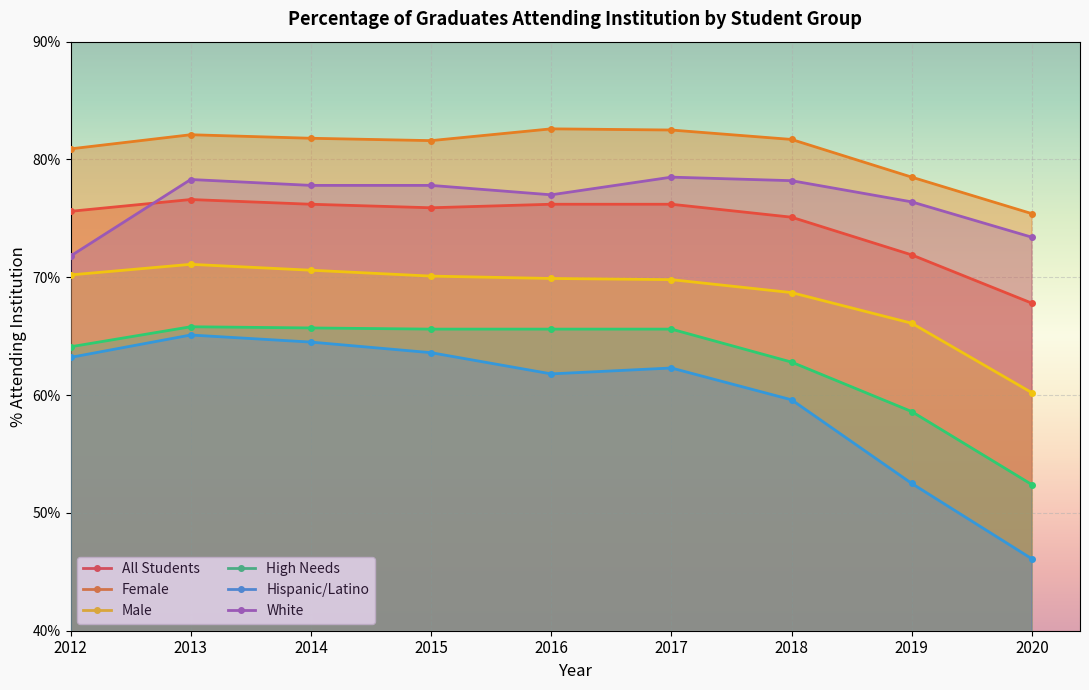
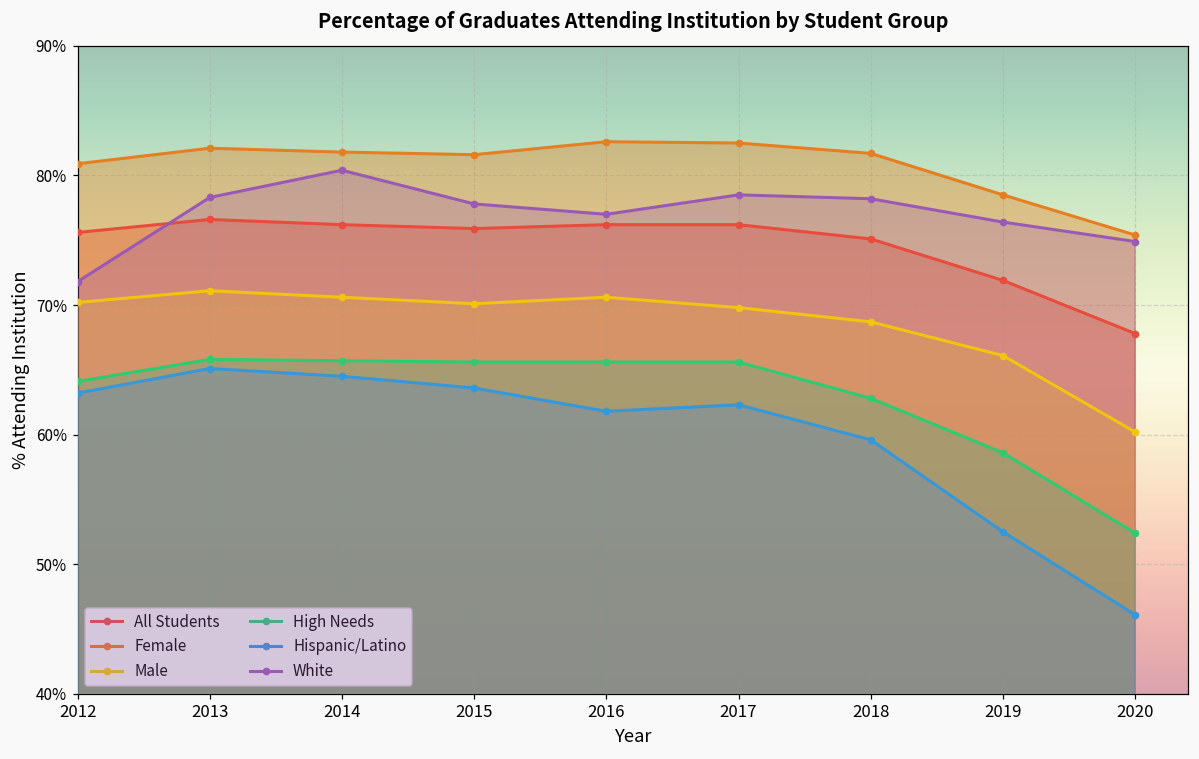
  {
    "Male": {
      "2012": "70.2%",
      "2013": "71.1%",
      "2014": "70.6%",
      "2015": "70.1%",
-     "2016": "69.9%",
+     "2016": "70.6%",
      "2017": "69.8%",
      "2018": "68.7%",
      "2019": "66.1%",
      "2020": "60.2%"
    },
    "High Needs": {
      "2012": "64.1%",
      "2013": "65.8%",
      "2014": "65.7%",
      "2015": "65.6%",
      "2016": "65.6%",
      "2017": "65.6%",
      "2018": "62.8%",
      "2019": "58.6%",
      "2020": "52.4%"
    },
    "Hispanic/Latino": {
      "2012": "63.2%",
      "2013": "65.1%",
      "2014": "64.5%",
      "2015": "63.6%",
      "2016": "61.8%",
      "2017": "62.3%",
      "2018": "59.6%",
      "2019": "52.5%",
      "2020": "46.1%"
    },
    "White": {
      "2012": "71.8%",
      "2013": "78.3%",
-     "2014": "77.8%",
+     "2014": "80.4%",
      "2015": "77.8%",
      "2016": "77.0%",
      "2017": "78.5%",
      "2018": "78.2%",
      "2019": "76.4%",
-     "2020": "73.4%"
+     "2020": "74.9%"
    }
  }
